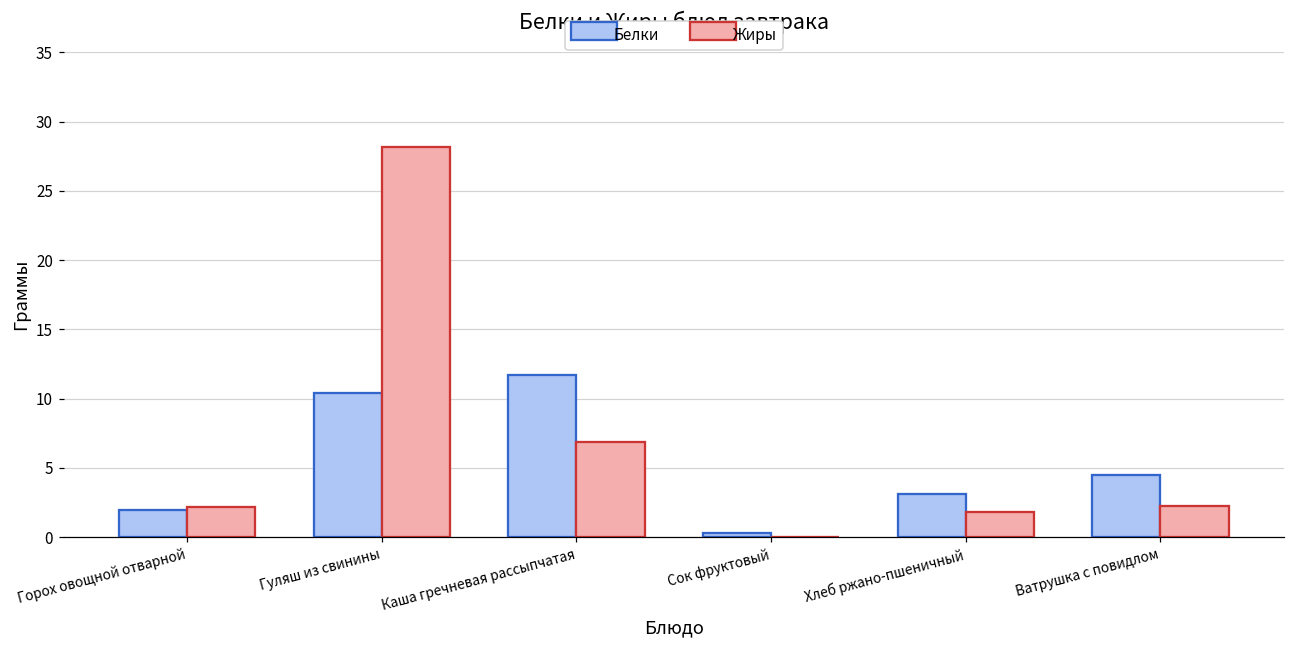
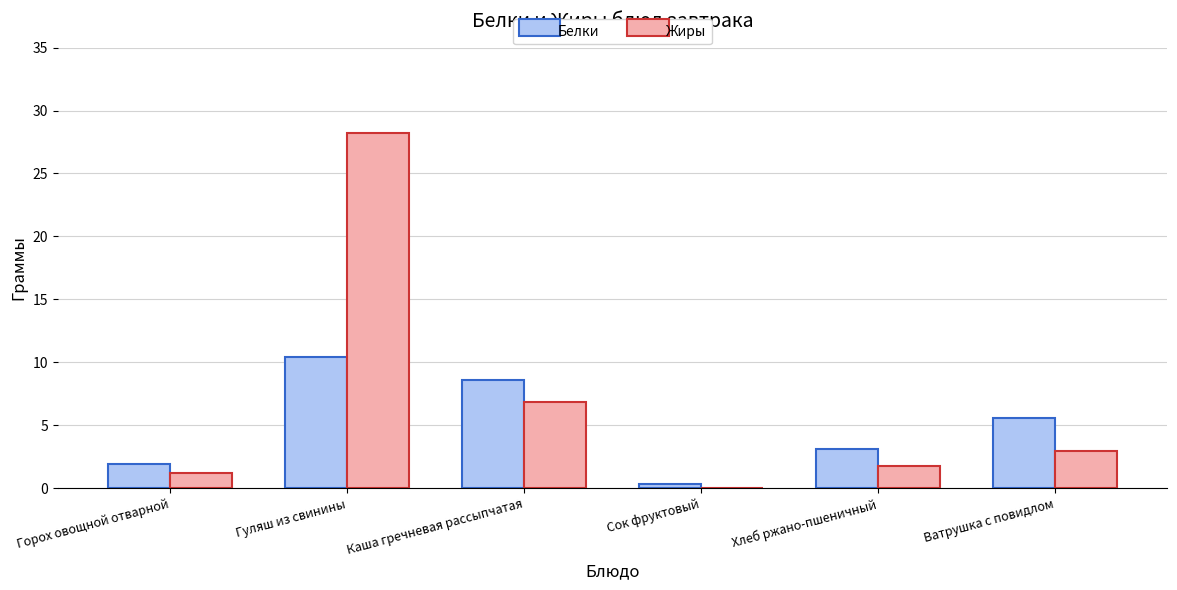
  {
    "Белки": {
      "Горох овощной отварной": 1.9,
      "Гуляш из свинины": 10.4,
-     "Каша гречневая рассыпчатая": 11.7,
+     "Каша гречневая рассыпчатая": 8.6,
      "Сок фруктовый": 0.3,
      "Хлеб ржано-пшеничный": 3.1,
-     "Ватрушка с повидлом": 4.5
+     "Ватрушка с повидлом": 5.6
    },
    "Жиры": {
-     "Горох овощной отварной": 2.2,
+     "Горох овощной отварной": 1.2,
      "Гуляш из свинины": 28.2,
      "Каша гречневая рассыпчатая": 6.9,
      "Сок фруктовый": 0.0,
      "Хлеб ржано-пшеничный": 1.8,
-     "Ватрушка с повидлом": 2.3
+     "Ватрушка с повидлом": 3.0
    }
  }
